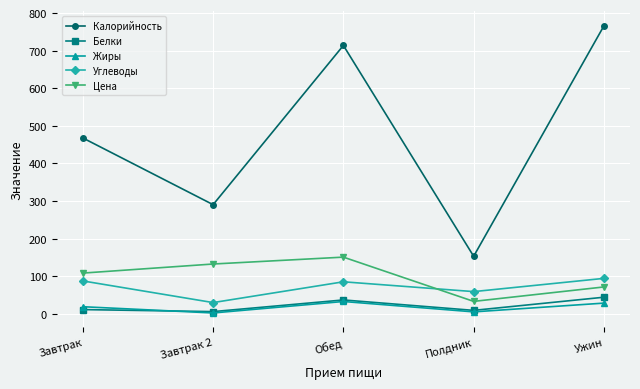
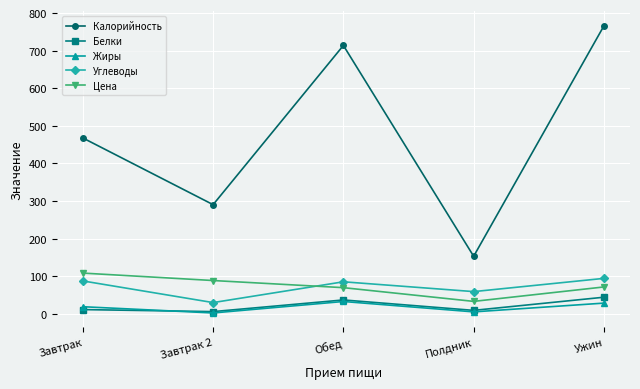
  {
    "Цена": {
      "Завтрак": 110,
-     "Завтрак 2": 130,
-     "Обед": 150,
+     "Завтрак 2": 90,
+     "Обед": 70,
      "Полдник": 30,
      "Ужин": 70
    }
  }
